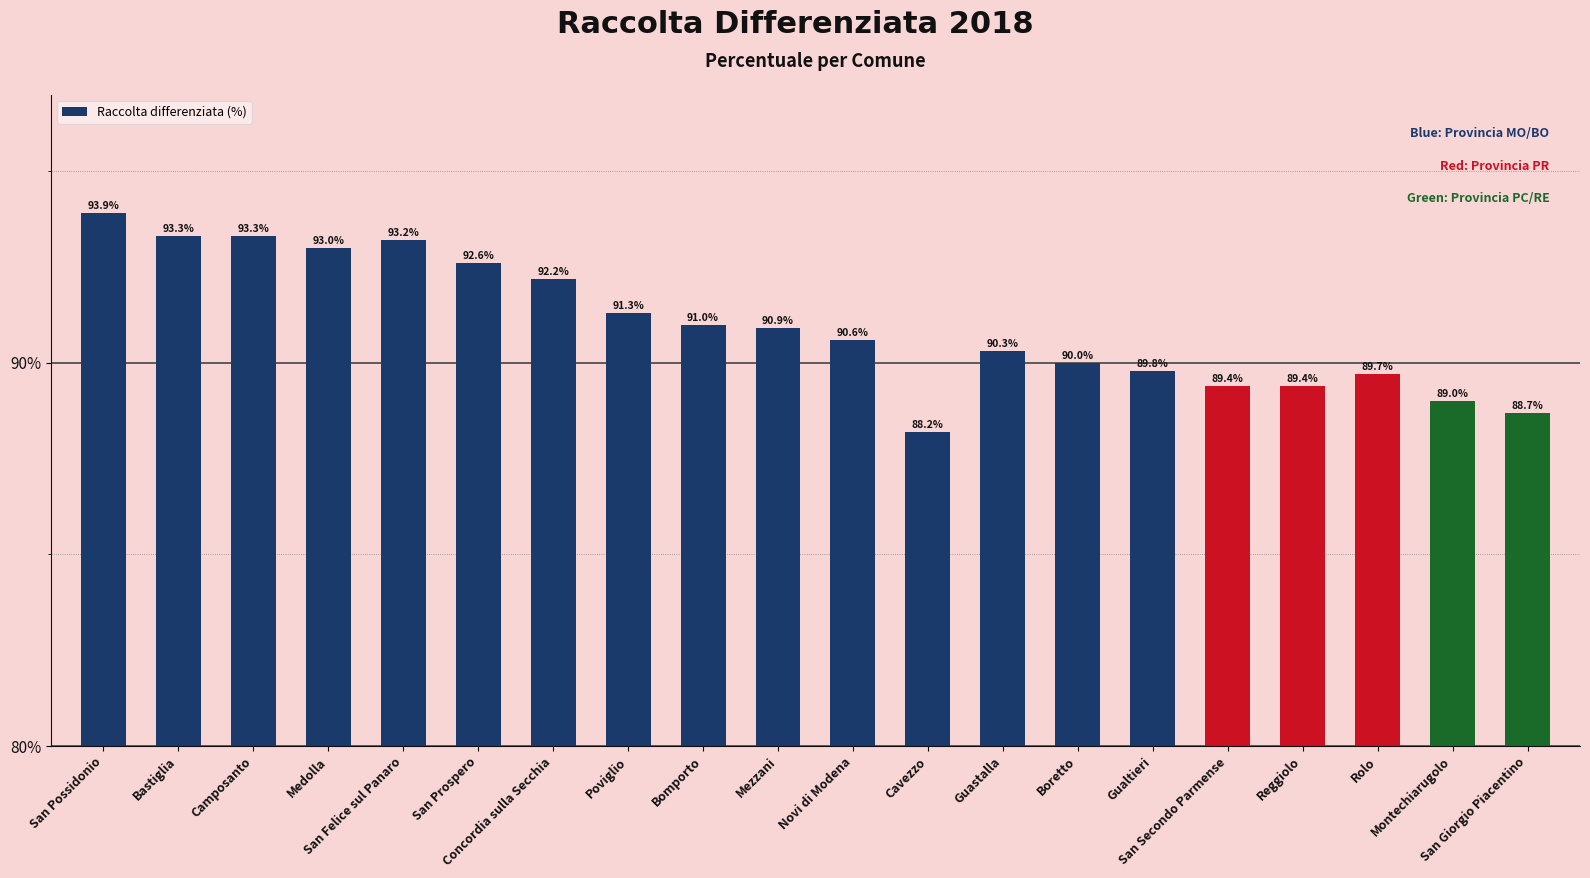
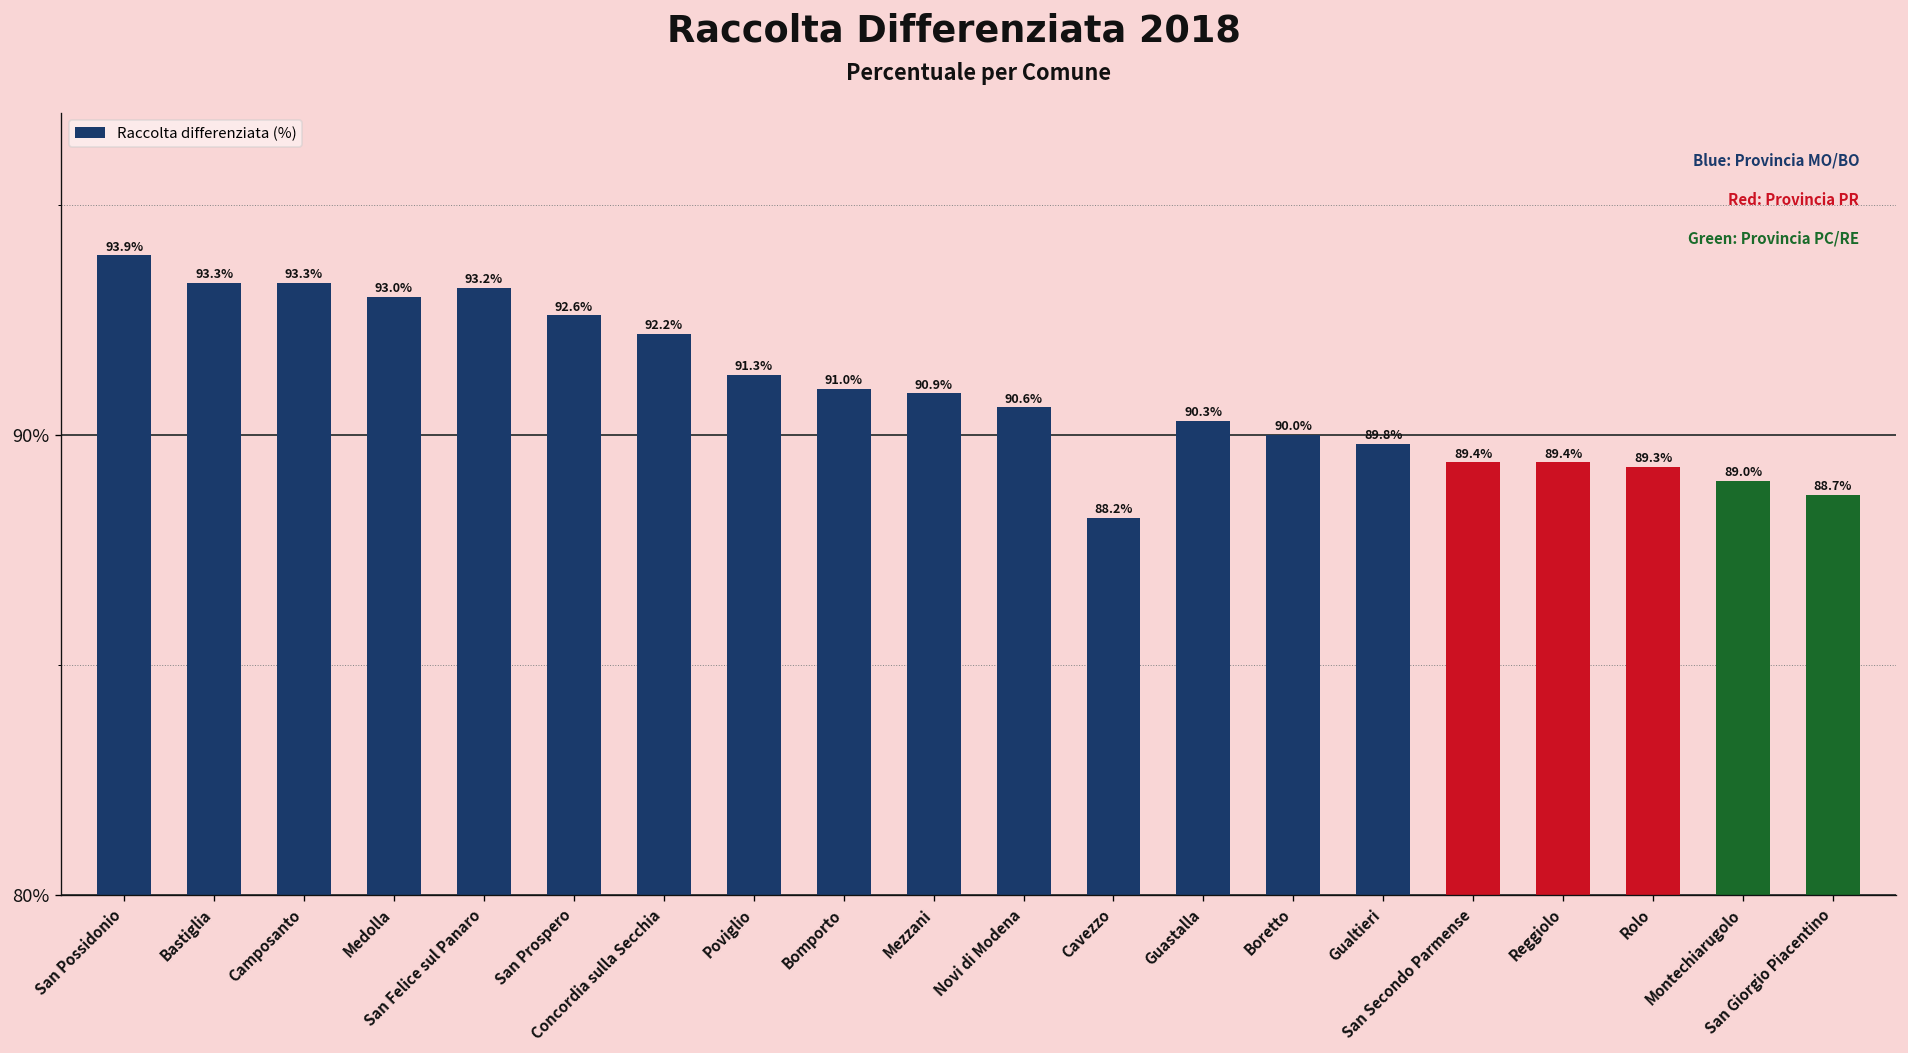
  {
    "San Possidonio": "93.9%",
    "Bastiglia": "93.3%",
    "Camposanto": "93.3%",
    "Medolla": "93.0%",
    "San Felice sul Panaro": "93.2%",
    "San Prospero": "92.6%",
    "Concordia sulla Secchia": "92.2%",
    "Poviglio": "91.3%",
    "Bomporto": "91.0%",
    "Mezzani": "90.9%",
    "Novi di Modena": "90.6%",
    "Cavezzo": "88.2%",
    "Guastalla": "90.3%",
    "Boretto": "90.0%",
    "Gualtieri": "89.8%",
    "San Secondo Parmense": "89.4%",
    "Reggiolo": "89.4%",
-   "Rolo": "89.7%",
+   "Rolo": "89.3%",
    "Montechiarugolo": "89.0%",
    "San Giorgio Piacentino": "88.7%"
  }
